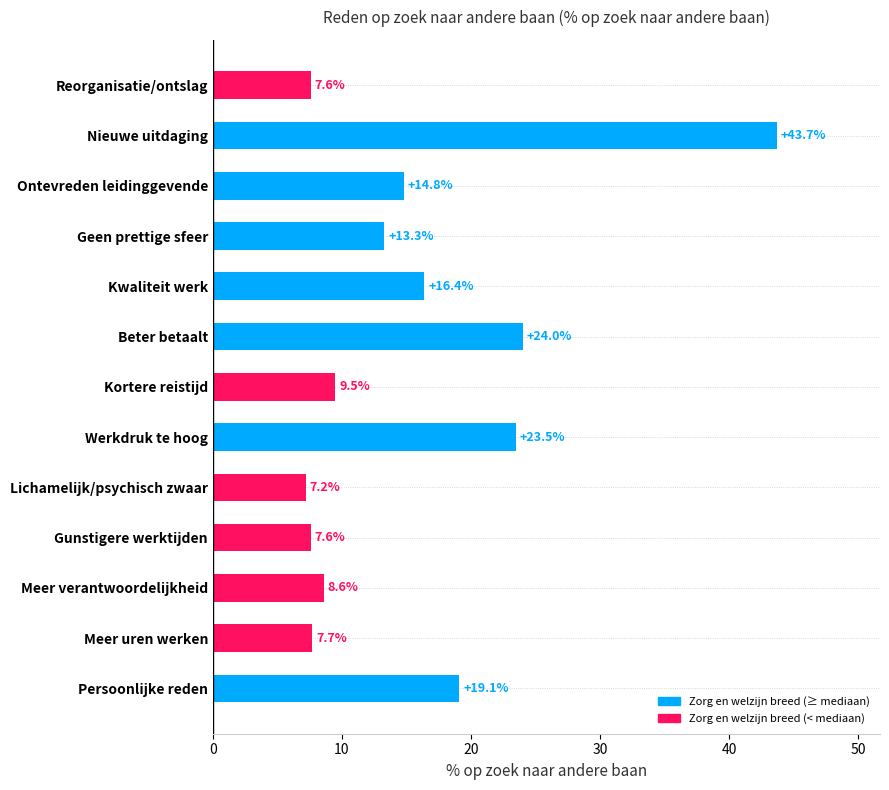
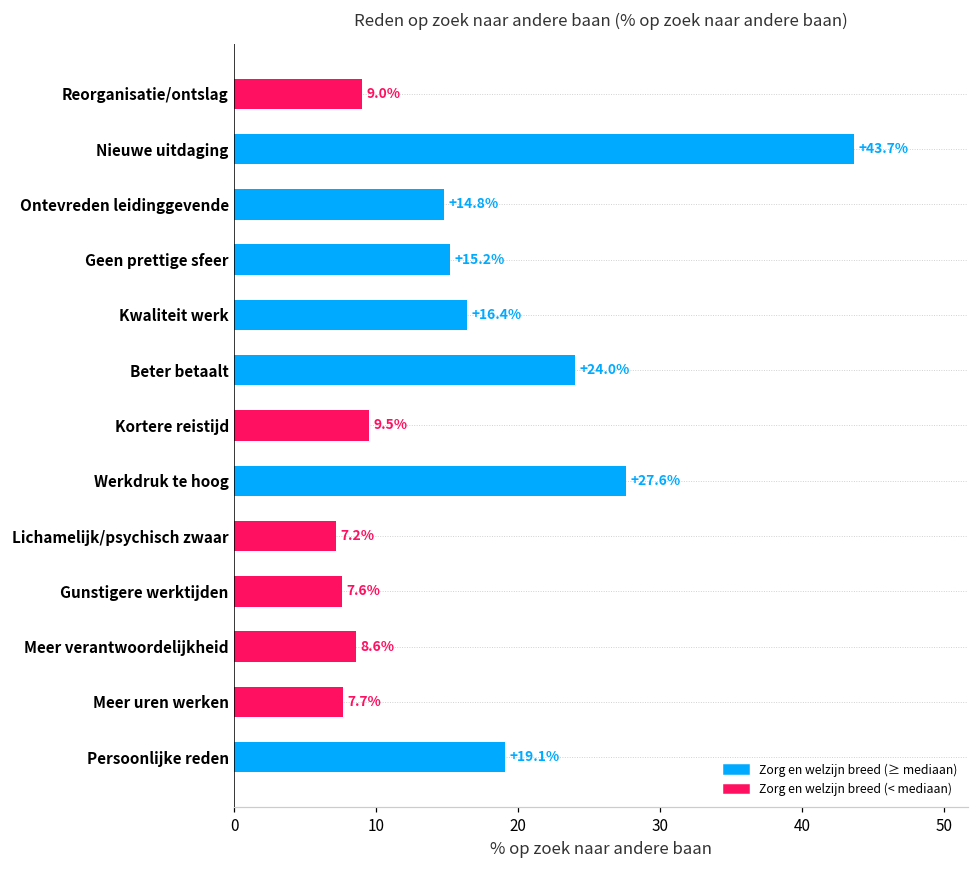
  {
-   "Reorganisatie/ontslag": "7.6%",
+   "Reorganisatie/ontslag": "9.0%",
    "Nieuwe uitdaging": "+43.7%",
    "Ontevreden leidinggevende": "+14.8%",
-   "Geen prettige sfeer": "+13.3%",
+   "Geen prettige sfeer": "+15.2%",
    "Kwaliteit werk": "+16.4%",
    "Beter betaalt": "+24.0%",
    "Kortere reistijd": "9.5%",
-   "Werkdruk te hoog": "+23.5%",
+   "Werkdruk te hoog": "+27.6%",
    "Lichamelijk/psychisch zwaar": "7.2%",
    "Gunstigere werktijden": "7.6%",
    "Meer verantwoordelijkheid": "8.6%",
    "Meer uren werken": "7.7%",
    "Persoonlijke reden": "+19.1%"
  }
